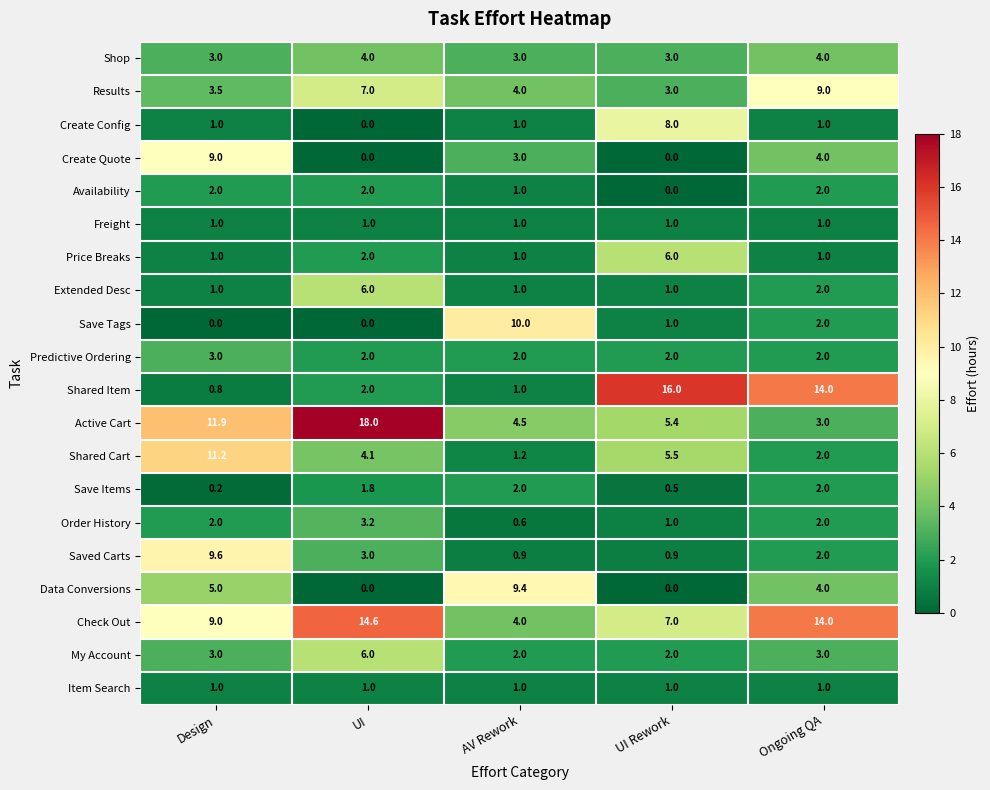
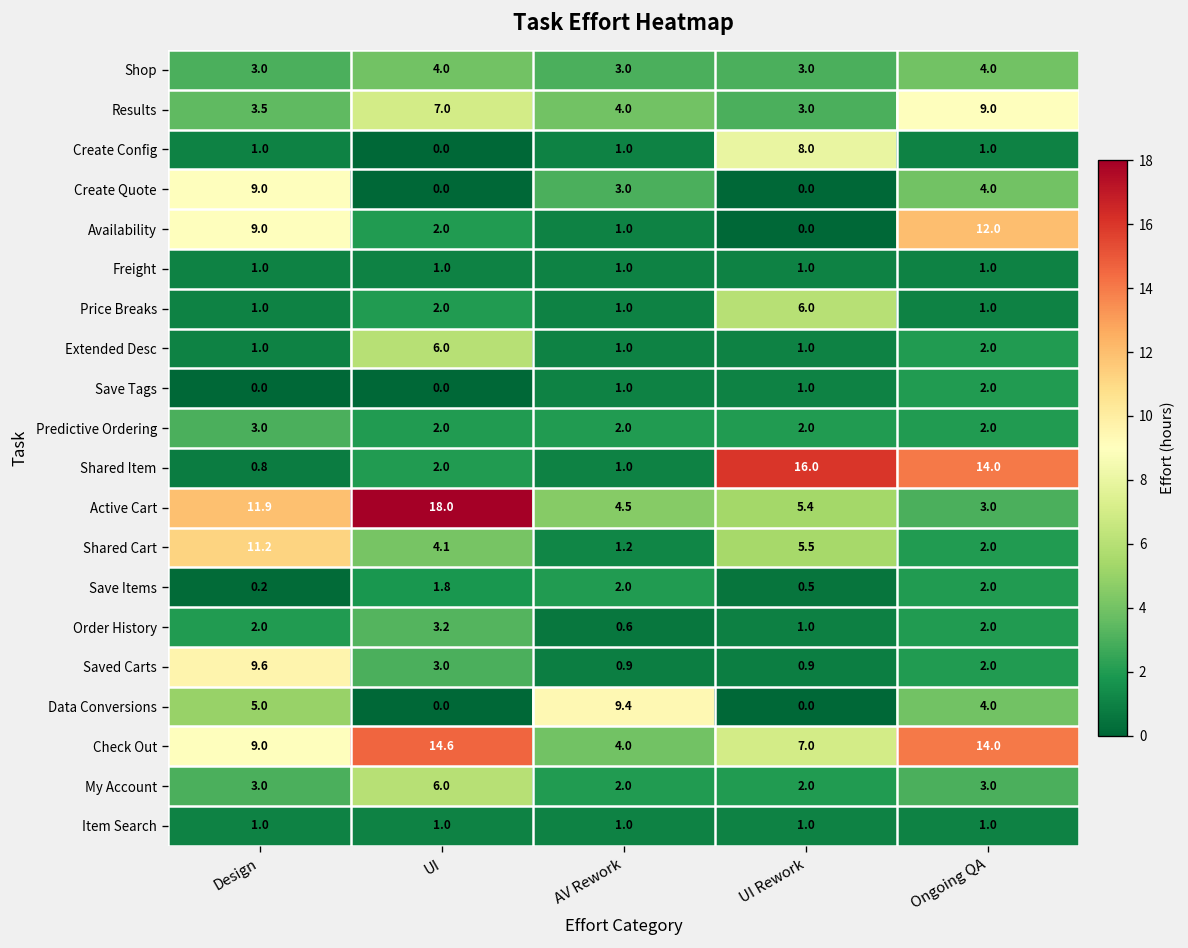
  {
    "Shop": {
      "Design": 3.0,
      "UI": 4.0,
      "AV Rework": 3.0,
      "UI Rework": 3.0,
      "Ongoing QA": 4.0
    },
    "Results": {
      "Design": 3.5,
      "UI": 7.0,
      "AV Rework": 4.0,
      "UI Rework": 3.0,
      "Ongoing QA": 9.0
    },
    "Create Config": {
      "Design": 1.0,
      "UI": 0.0,
      "AV Rework": 1.0,
      "UI Rework": 8.0,
      "Ongoing QA": 1.0
    },
    "Create Quote": {
      "Design": 9.0,
      "UI": 0.0,
      "AV Rework": 3.0,
      "UI Rework": 0.0,
      "Ongoing QA": 4.0
    },
    "Availability": {
-     "Design": 2.0,
+     "Design": 9.0,
      "UI": 2.0,
      "AV Rework": 1.0,
      "UI Rework": 0.0,
-     "Ongoing QA": 2.0
+     "Ongoing QA": 12.0
    },
    "Freight": {
      "Design": 1.0,
      "UI": 1.0,
      "AV Rework": 1.0,
      "UI Rework": 1.0,
      "Ongoing QA": 1.0
    },
    "Price Breaks": {
      "Design": 1.0,
      "UI": 2.0,
      "AV Rework": 1.0,
      "UI Rework": 6.0,
      "Ongoing QA": 1.0
    },
    "Extended Desc": {
      "Design": 1.0,
      "UI": 6.0,
      "AV Rework": 1.0,
      "UI Rework": 1.0,
      "Ongoing QA": 2.0
    },
    "Save Tags": {
      "Design": 0.0,
      "UI": 0.0,
-     "AV Rework": 10.0,
+     "AV Rework": 1.0,
      "UI Rework": 1.0,
      "Ongoing QA": 2.0
    },
    "Predictive Ordering": {
      "Design": 3.0,
      "UI": 2.0,
      "AV Rework": 2.0,
      "UI Rework": 2.0,
      "Ongoing QA": 2.0
    },
    "Shared Item": {
      "Design": 0.8,
      "UI": 2.0,
      "AV Rework": 1.0,
      "UI Rework": 16.0,
      "Ongoing QA": 14.0
    },
    "Active Cart": {
      "Design": 11.9,
      "UI": 18.0,
      "AV Rework": 4.5,
      "UI Rework": 5.4,
      "Ongoing QA": 3.0
    },
    "Shared Cart": {
      "Design": 11.2,
      "UI": 4.1,
      "AV Rework": 1.2,
      "UI Rework": 5.5,
      "Ongoing QA": 2.0
    },
    "Save Items": {
      "Design": 0.2,
      "UI": 1.8,
      "AV Rework": 2.0,
      "UI Rework": 0.5,
      "Ongoing QA": 2.0
    },
    "Order History": {
      "Design": 2.0,
      "UI": 3.2,
      "AV Rework": 0.6,
      "UI Rework": 1.0,
      "Ongoing QA": 2.0
    },
    "Saved Carts": {
      "Design": 9.6,
      "UI": 3.0,
      "AV Rework": 0.9,
      "UI Rework": 0.9,
      "Ongoing QA": 2.0
    },
    "Data Conversions": {
      "Design": 5.0,
      "UI": 0.0,
      "AV Rework": 9.4,
      "UI Rework": 0.0,
      "Ongoing QA": 4.0
    },
    "Check Out": {
      "Design": 9.0,
      "UI": 14.6,
      "AV Rework": 4.0,
      "UI Rework": 7.0,
      "Ongoing QA": 14.0
    },
    "My Account": {
      "Design": 3.0,
      "UI": 6.0,
      "AV Rework": 2.0,
      "UI Rework": 2.0,
      "Ongoing QA": 3.0
    },
    "Item Search": {
      "Design": 1.0,
      "UI": 1.0,
      "AV Rework": 1.0,
      "UI Rework": 1.0,
      "Ongoing QA": 1.0
    }
  }
